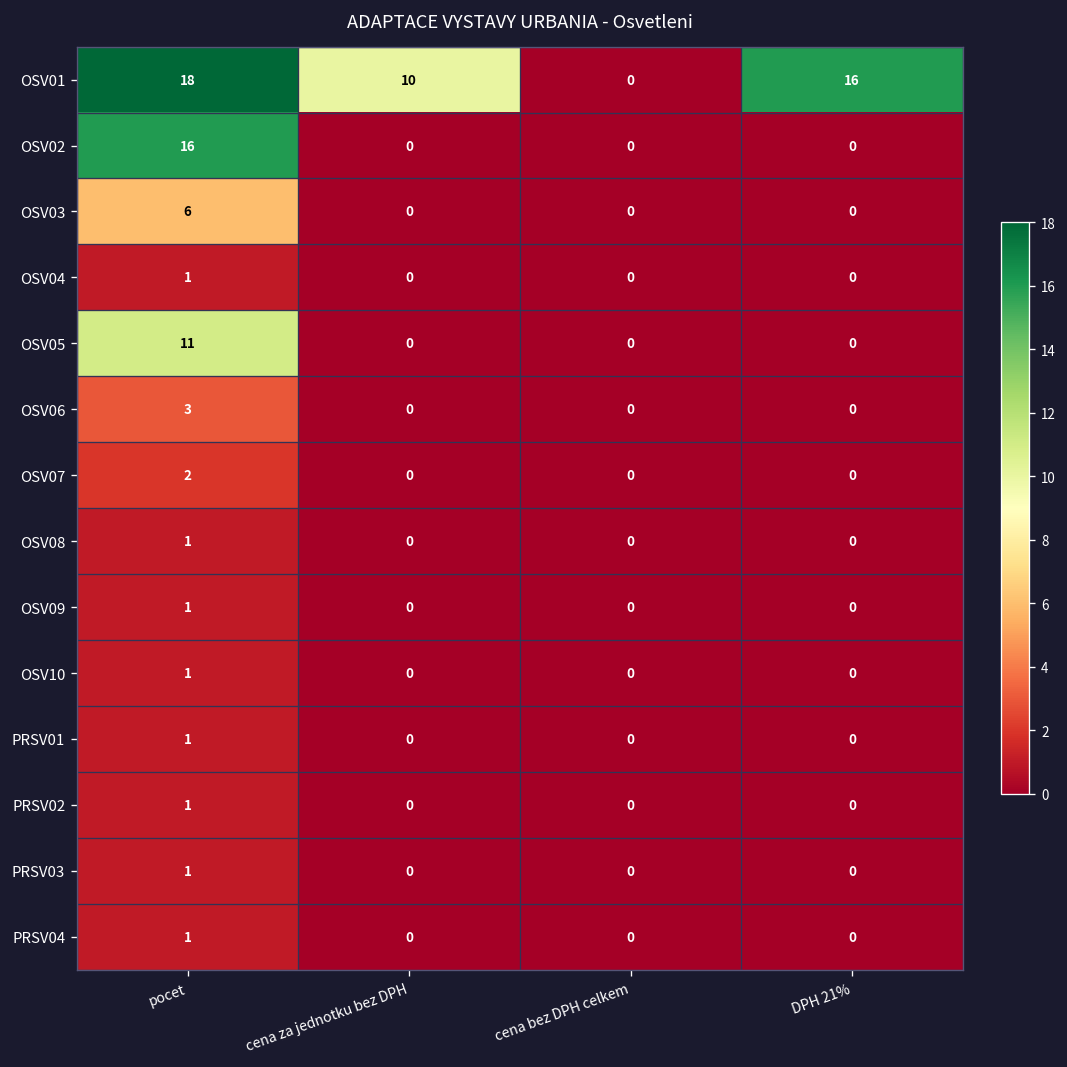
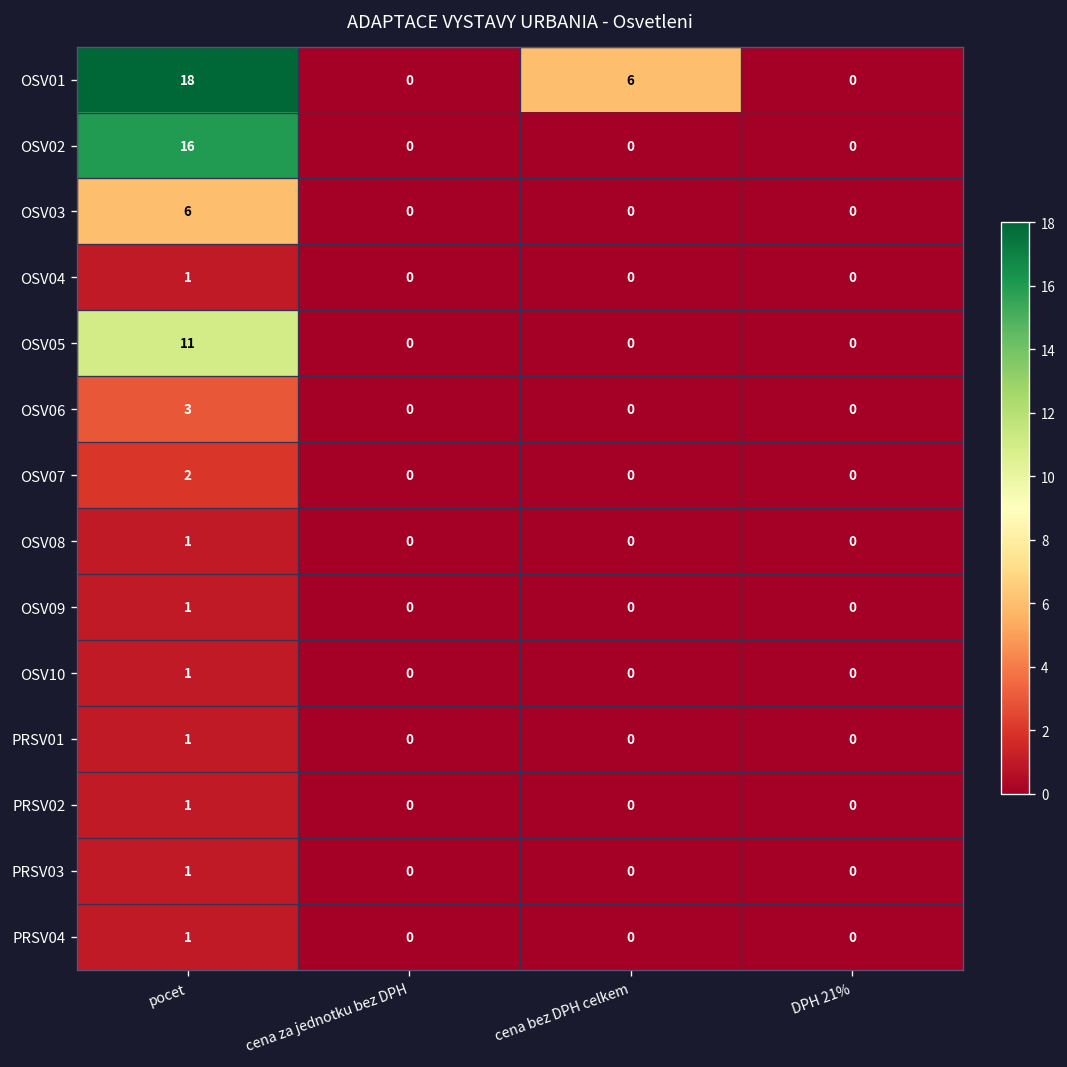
  {
    "OSV01": {
      "pocet": 18,
-     "cena za jednotku bez DPH": 10,
-     "cena bez DPH celkem": 0,
-     "DPH 21%": 16
+     "cena za jednotku bez DPH": 0,
+     "cena bez DPH celkem": 6,
+     "DPH 21%": 0
    },
    "OSV02": {
      "pocet": 16,
      "cena za jednotku bez DPH": 0,
      "cena bez DPH celkem": 0,
      "DPH 21%": 0
    },
    "OSV03": {
      "pocet": 6,
      "cena za jednotku bez DPH": 0,
      "cena bez DPH celkem": 0,
      "DPH 21%": 0
    },
    "OSV04": {
      "pocet": 1,
      "cena za jednotku bez DPH": 0,
      "cena bez DPH celkem": 0,
      "DPH 21%": 0
    },
    "OSV05": {
      "pocet": 11,
      "cena za jednotku bez DPH": 0,
      "cena bez DPH celkem": 0,
      "DPH 21%": 0
    },
    "OSV06": {
      "pocet": 3,
      "cena za jednotku bez DPH": 0,
      "cena bez DPH celkem": 0,
      "DPH 21%": 0
    },
    "OSV07": {
      "pocet": 2,
      "cena za jednotku bez DPH": 0,
      "cena bez DPH celkem": 0,
      "DPH 21%": 0
    },
    "OSV08": {
      "pocet": 1,
      "cena za jednotku bez DPH": 0,
      "cena bez DPH celkem": 0,
      "DPH 21%": 0
    },
    "OSV09": {
      "pocet": 1,
      "cena za jednotku bez DPH": 0,
      "cena bez DPH celkem": 0,
      "DPH 21%": 0
    },
    "OSV10": {
      "pocet": 1,
      "cena za jednotku bez DPH": 0,
      "cena bez DPH celkem": 0,
      "DPH 21%": 0
    },
    "PRSV01": {
      "pocet": 1,
      "cena za jednotku bez DPH": 0,
      "cena bez DPH celkem": 0,
      "DPH 21%": 0
    },
    "PRSV02": {
      "pocet": 1,
      "cena za jednotku bez DPH": 0,
      "cena bez DPH celkem": 0,
      "DPH 21%": 0
    },
    "PRSV03": {
      "pocet": 1,
      "cena za jednotku bez DPH": 0,
      "cena bez DPH celkem": 0,
      "DPH 21%": 0
    },
    "PRSV04": {
      "pocet": 1,
      "cena za jednotku bez DPH": 0,
      "cena bez DPH celkem": 0,
      "DPH 21%": 0
    }
  }
